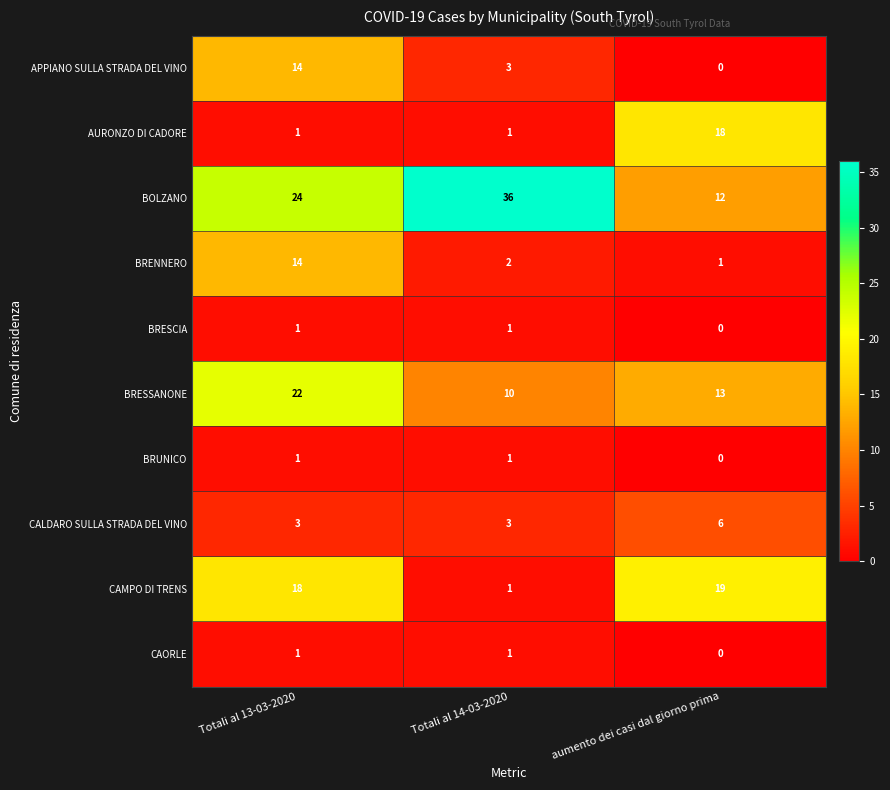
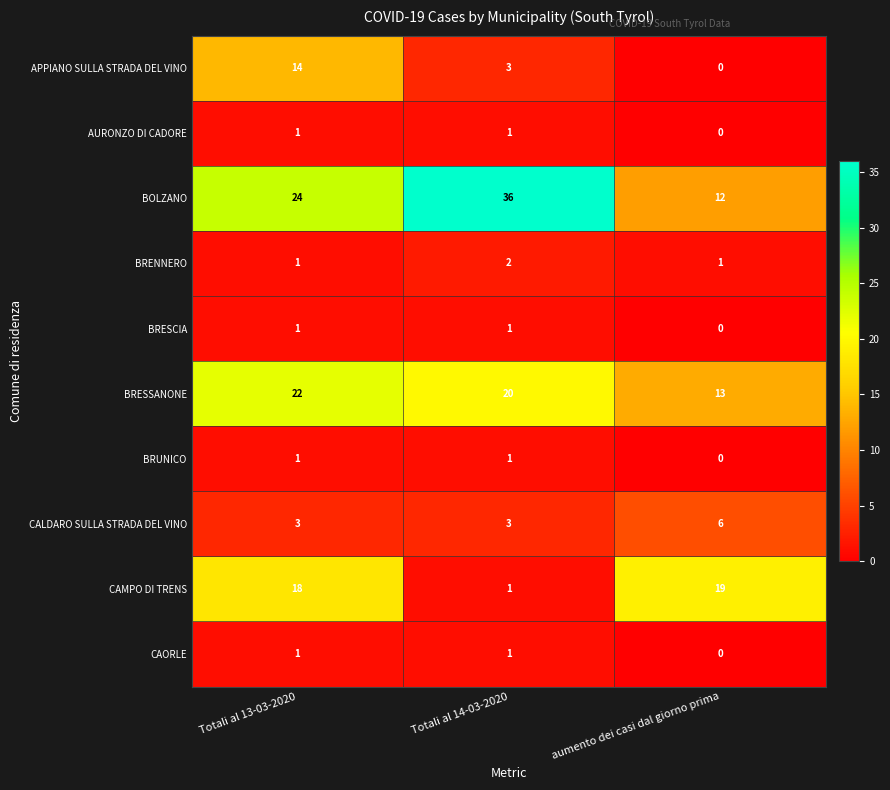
  {
    "APPIANO SULLA STRADA DEL VINO": {
      "Totali al 13-03-2020": 14,
      "Totali al 14-03-2020": 3,
      "aumento dei casi dal giorno prima": 0
    },
    "AURONZO DI CADORE": {
      "Totali al 13-03-2020": 1,
      "Totali al 14-03-2020": 1,
-     "aumento dei casi dal giorno prima": 18
+     "aumento dei casi dal giorno prima": 0
    },
    "BOLZANO": {
      "Totali al 13-03-2020": 24,
      "Totali al 14-03-2020": 36,
      "aumento dei casi dal giorno prima": 12
    },
    "BRENNERO": {
-     "Totali al 13-03-2020": 14,
+     "Totali al 13-03-2020": 1,
      "Totali al 14-03-2020": 2,
      "aumento dei casi dal giorno prima": 1
    },
    "BRESCIA": {
      "Totali al 13-03-2020": 1,
      "Totali al 14-03-2020": 1,
      "aumento dei casi dal giorno prima": 0
    },
    "BRESSANONE": {
      "Totali al 13-03-2020": 22,
-     "Totali al 14-03-2020": 10,
+     "Totali al 14-03-2020": 20,
      "aumento dei casi dal giorno prima": 13
    },
    "BRUNICO": {
      "Totali al 13-03-2020": 1,
      "Totali al 14-03-2020": 1,
      "aumento dei casi dal giorno prima": 0
    },
    "CALDARO SULLA STRADA DEL VINO": {
      "Totali al 13-03-2020": 3,
      "Totali al 14-03-2020": 3,
      "aumento dei casi dal giorno prima": 6
    },
    "CAMPO DI TRENS": {
      "Totali al 13-03-2020": 18,
      "Totali al 14-03-2020": 1,
      "aumento dei casi dal giorno prima": 19
    },
    "CAORLE": {
      "Totali al 13-03-2020": 1,
      "Totali al 14-03-2020": 1,
      "aumento dei casi dal giorno prima": 0
    }
  }
